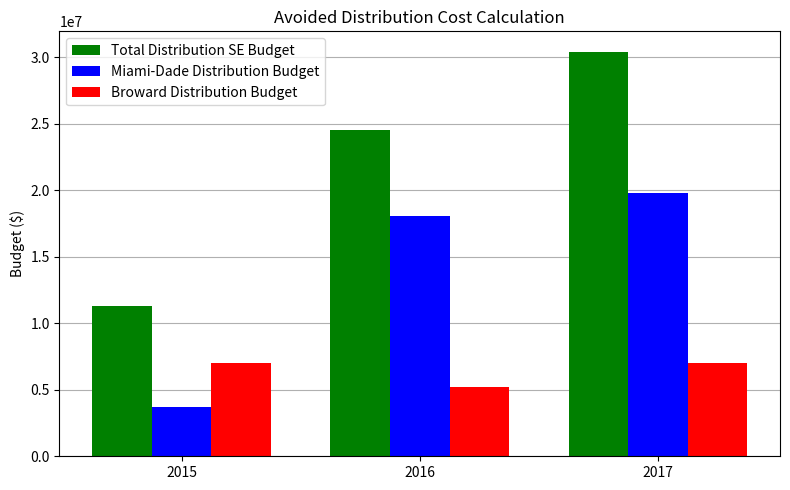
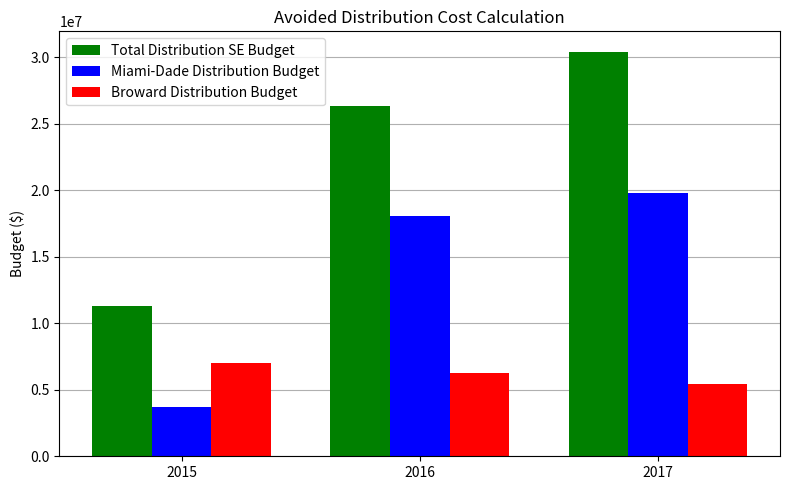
  {
    "Total Distribution SE Budget": {
      "2015": 11300000,
-     "2016": 24500000,
+     "2016": 26300000,
      "2017": 30400000
    },
    "Miami-Dade Distribution Budget": {
      "2015": 3700000,
      "2016": 18000000,
      "2017": 19800000
    },
    "Broward Distribution Budget": {
      "2015": 7000000,
-     "2016": 5200000,
-     "2017": 7000000
+     "2016": 6300000,
+     "2017": 5400000
    }
  }
